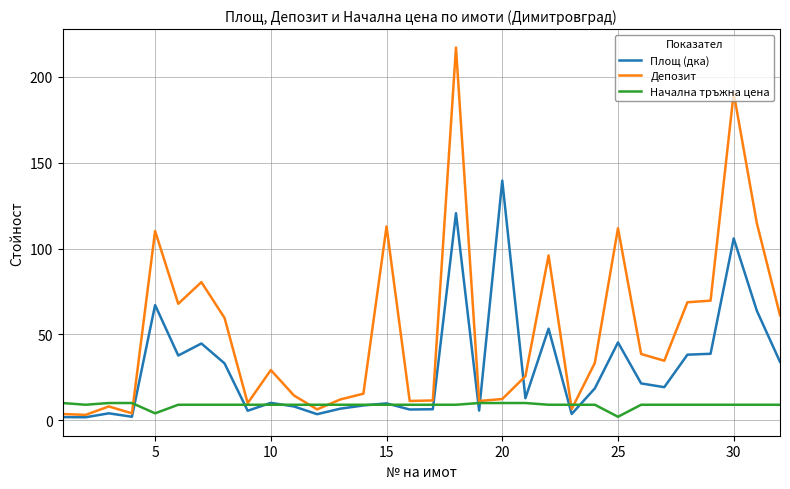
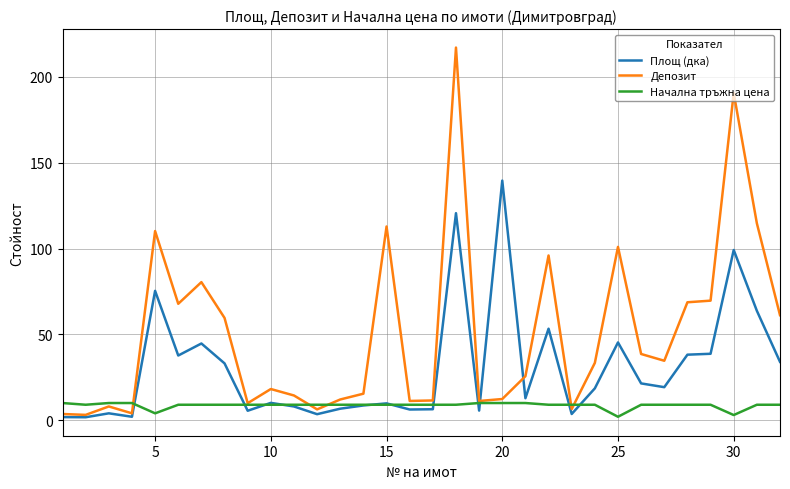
  {
    "Площ (дка)": {
-     "5": 67,
+     "5": 75,
      "20": 140,
      "25": 45,
-     "30": 106
+     "30": 99
    },
    "Депозит": {
      "5": 110,
-     "10": 29,
+     "10": 18,
      "15": 113,
      "20": 12,
-     "25": 112
+     "25": 101
    },
    "Начална тръжна цена": {
      "5": 4,
      "20": 10,
      "25": 2,
-     "30": 9
+     "30": 3
    }
  }
